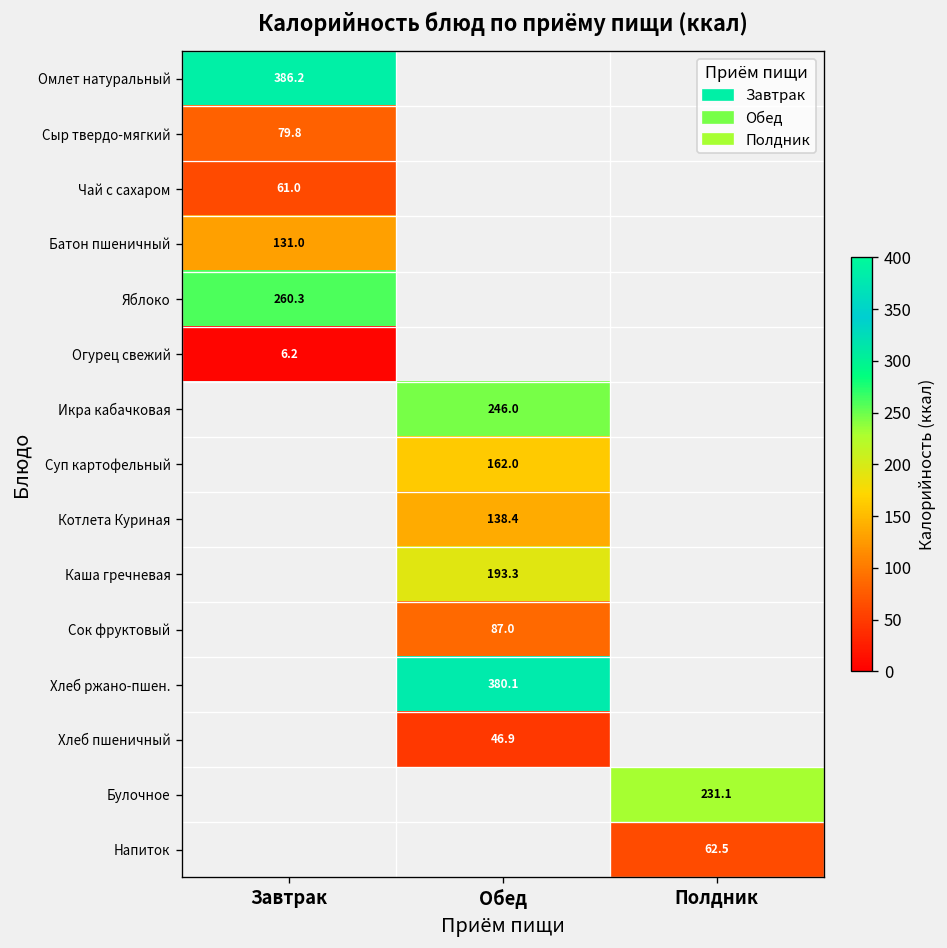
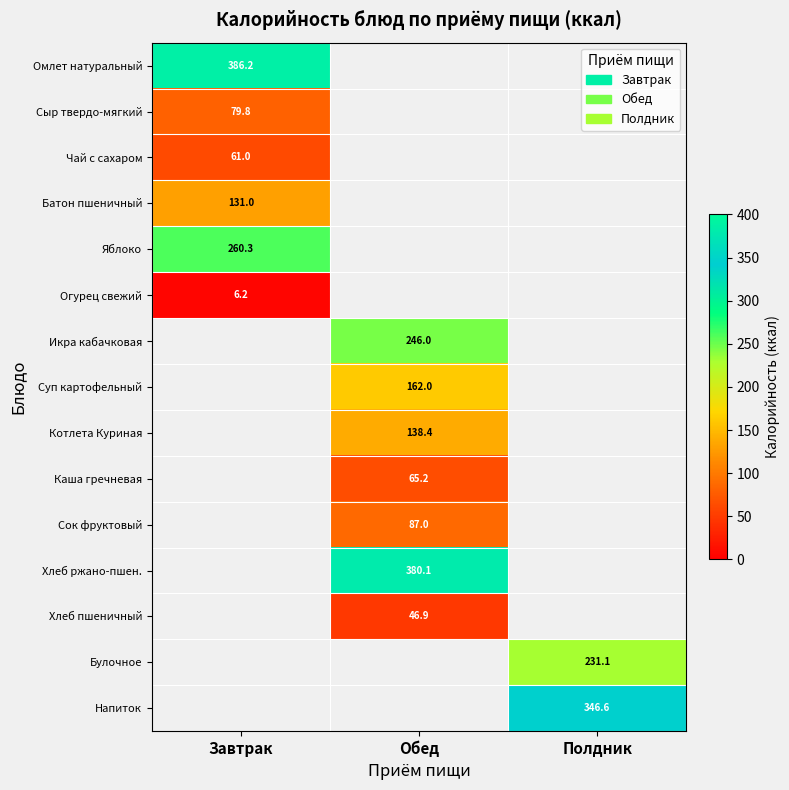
  {
    "Омлет натуральный": {
      "Завтрак": 386.2
    },
    "Сыр твердо-мягкий": {
      "Завтрак": 79.8
    },
    "Чай с сахаром": {
      "Завтрак": 61.0
    },
    "Батон пшеничный": {
      "Завтрак": 131.0
    },
    "Яблоко": {
      "Завтрак": 260.3
    },
    "Огурец свежий": {
      "Завтрак": 6.2
    },
    "Икра кабачковая": {
      "Обед": 246.0
    },
    "Суп картофельный": {
      "Обед": 162.0
    },
    "Котлета Куриная": {
      "Обед": 138.4
    },
    "Каша гречневая": {
-     "Обед": 193.3
+     "Обед": 65.2
    },
    "Сок фруктовый": {
      "Обед": 87.0
    },
    "Хлеб ржано-пшен.": {
      "Обед": 380.1
    },
    "Хлеб пшеничный": {
      "Обед": 46.9
    },
    "Булочное": {
      "Полдник": 231.1
    },
    "Напиток": {
-     "Полдник": 62.5
+     "Полдник": 346.6
    }
  }
